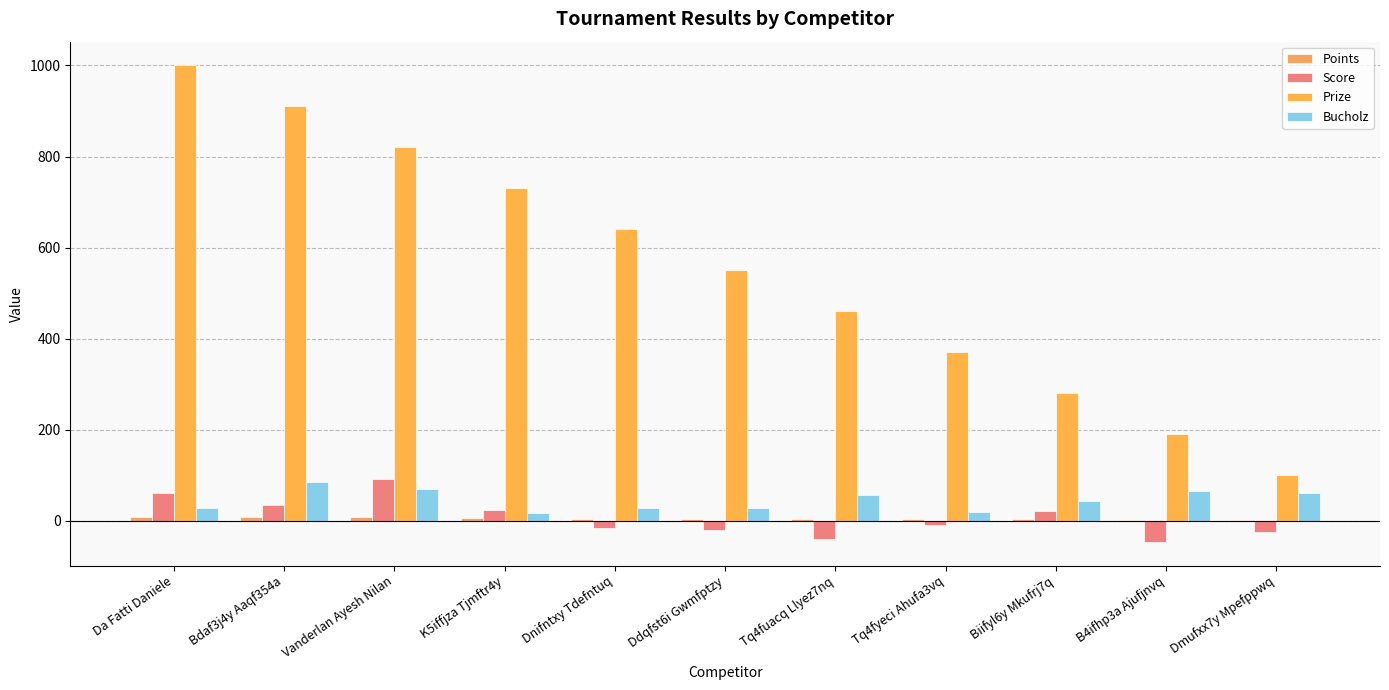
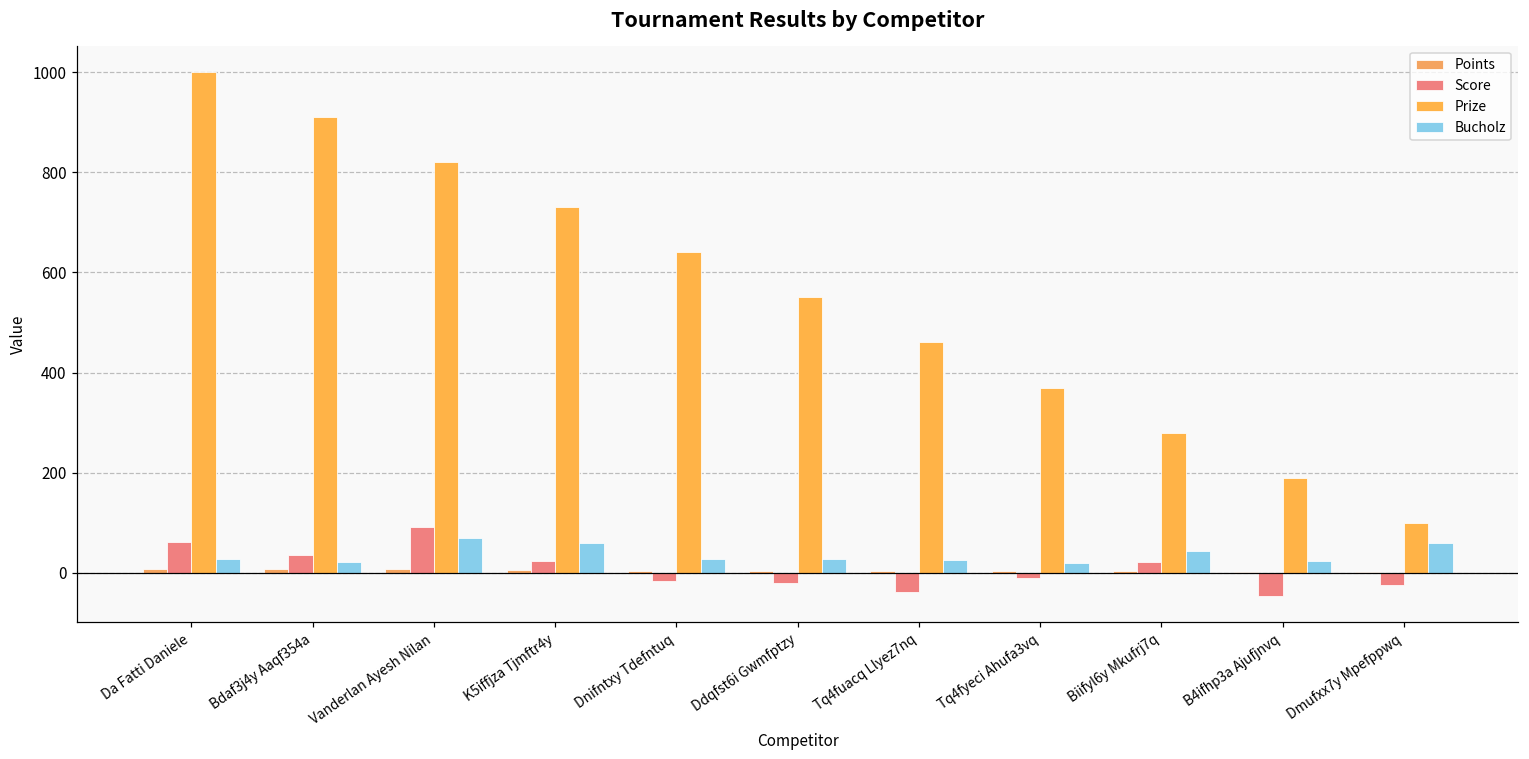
  {
    "Bucholz": {
      "Da Fatti Daniele": 30,
-     "Bdaf3j4y Aaqf354a": 90,
+     "Bdaf3j4y Aaqf354a": 20,
      "Vanderlan Ayesh Nilan": 70,
-     "K5iffjza Tjmftr4y": 20,
+     "K5iffjza Tjmftr4y": 60,
      "Dnifntxy Tdefntuq": 30,
      "Ddqfst6i Gwmfptzy": 30,
-     "Tq4fuacq Llyez7nq": 60,
+     "Tq4fuacq Llyez7nq": 30,
      "Tq4fyeci Ahufa3vq": 20,
      "Biifyl6y Mkufrj7q": 40,
-     "B4ifhp3a Ajufjnvq": 70,
+     "B4ifhp3a Ajufjnvq": 20,
      "Dmufxx7y Mpefppwq": 60
    }
  }
